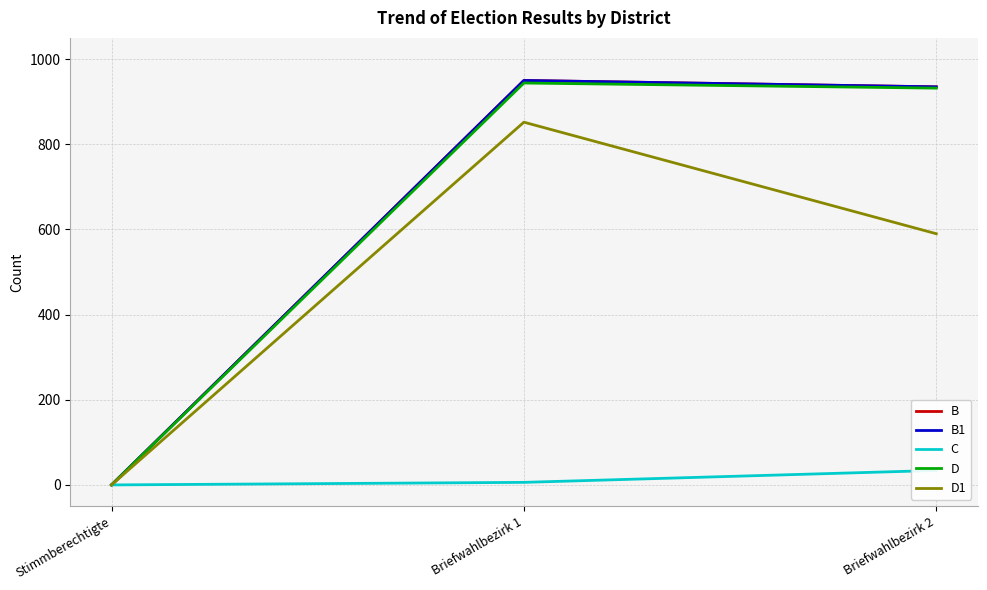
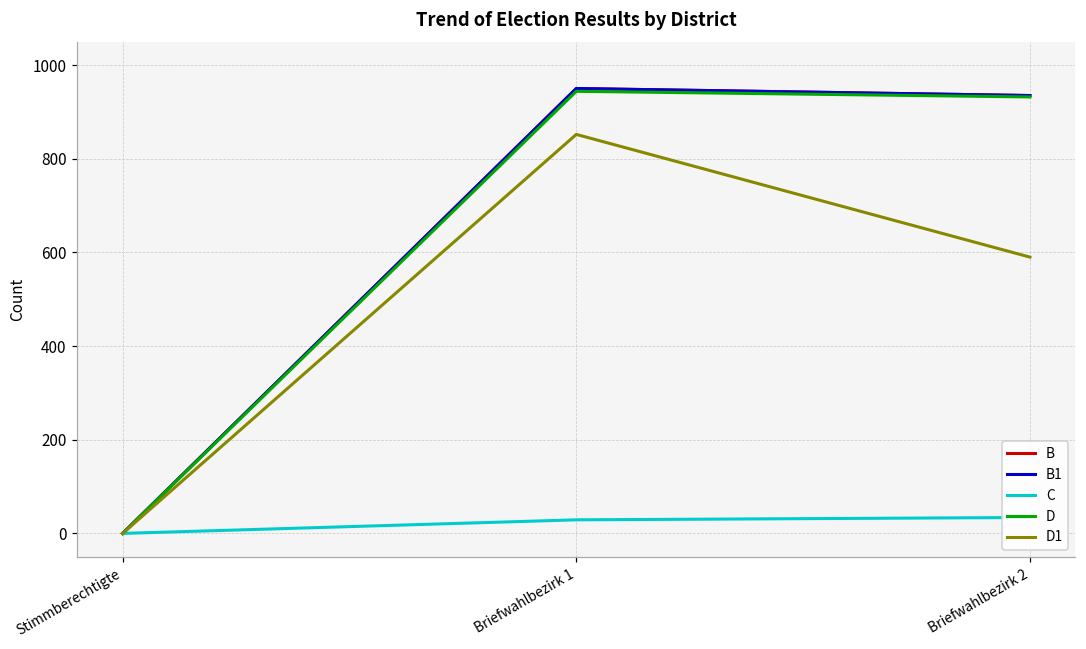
  {
    "C": {
-     "Briefwahlbezirk 1": 10
+     "Briefwahlbezirk 1": 30
    },
    "D1": {
      "Briefwahlbezirk 1": 850,
      "Briefwahlbezirk 2": 590
    }
  }
